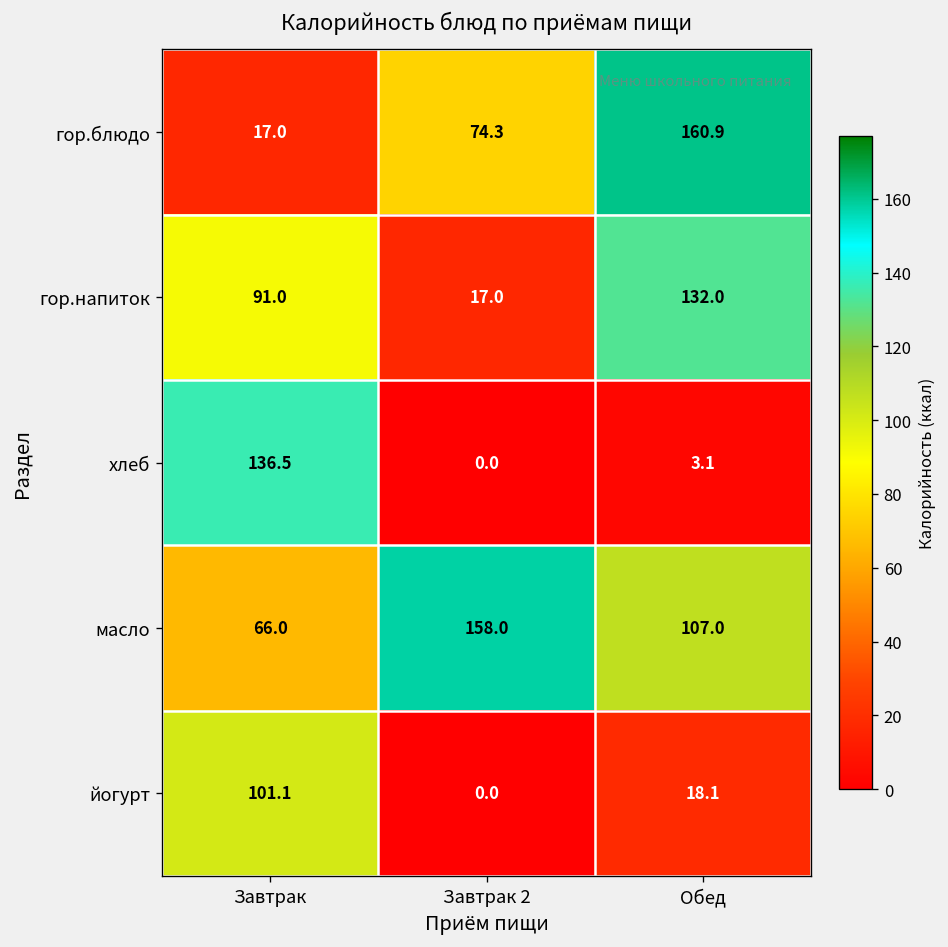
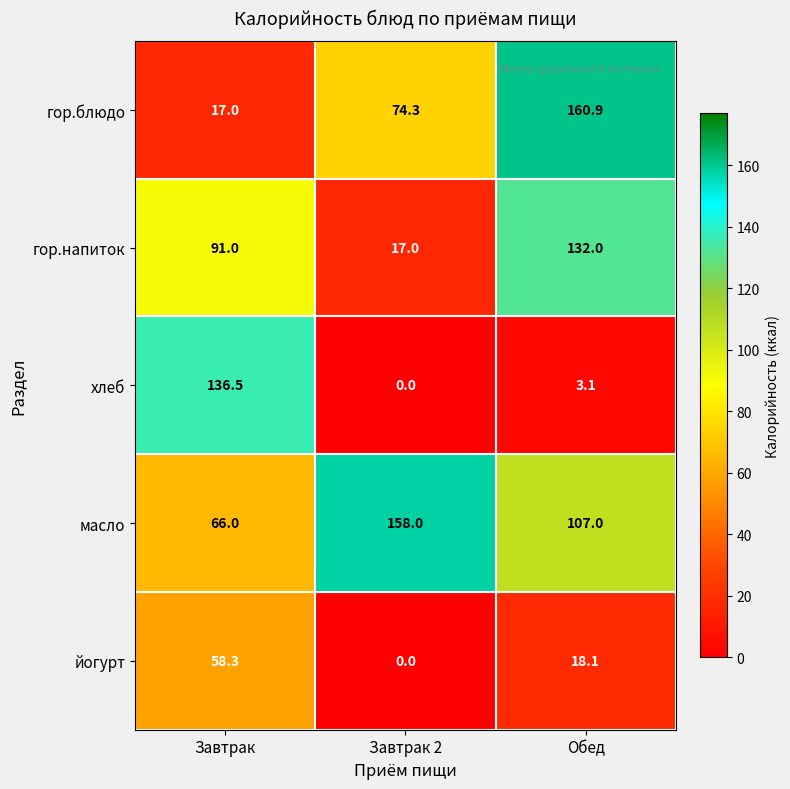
  {
    "гор.блюдо": {
      "Завтрак": 17.0,
      "Завтрак 2": 74.3
    },
    "гор.напиток": {
      "Завтрак": 91.0,
      "Завтрак 2": 17.0,
      "Обед": 132.0
    },
    "хлеб": {
      "Завтрак": 136.5,
      "Завтрак 2": 0.0,
      "Обед": 3.1
    },
    "масло": {
      "Завтрак": 66.0,
      "Завтрак 2": 158.0,
      "Обед": 107.0
    },
    "йогурт": {
-     "Завтрак": 101.1,
+     "Завтрак": 58.3,
      "Завтрак 2": 0.0,
      "Обед": 18.1
    }
  }
